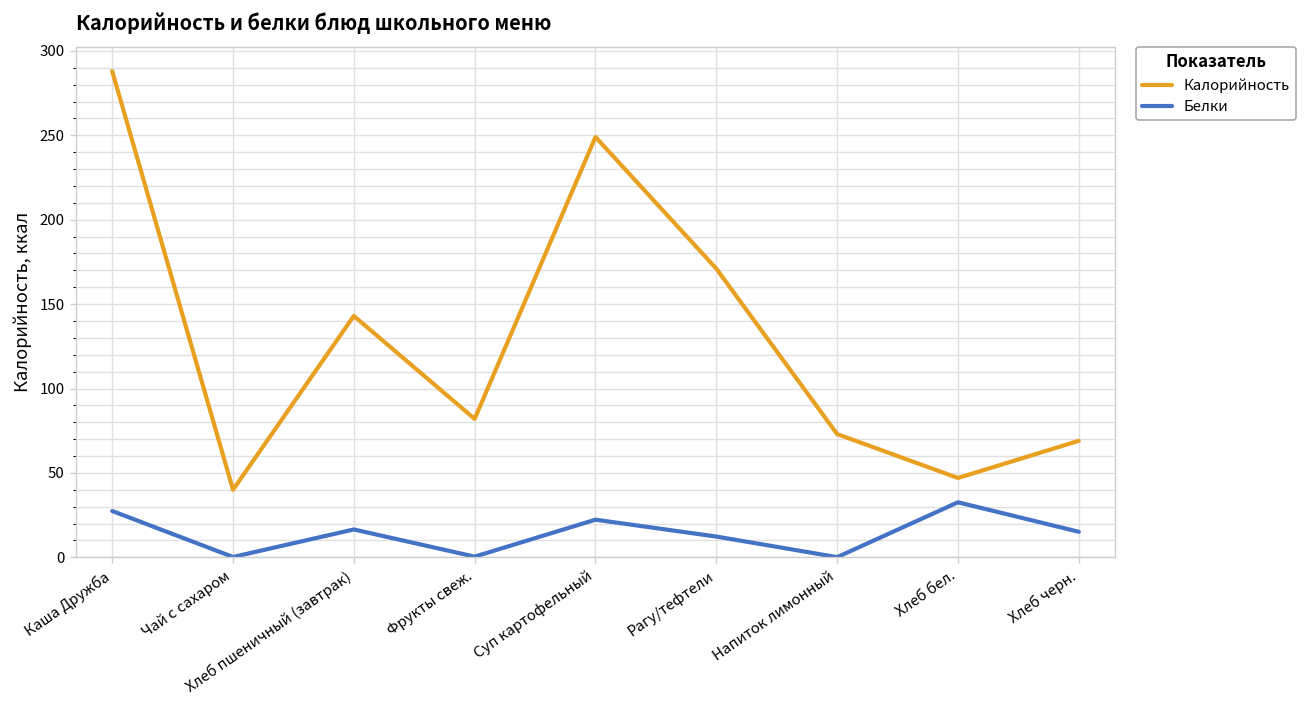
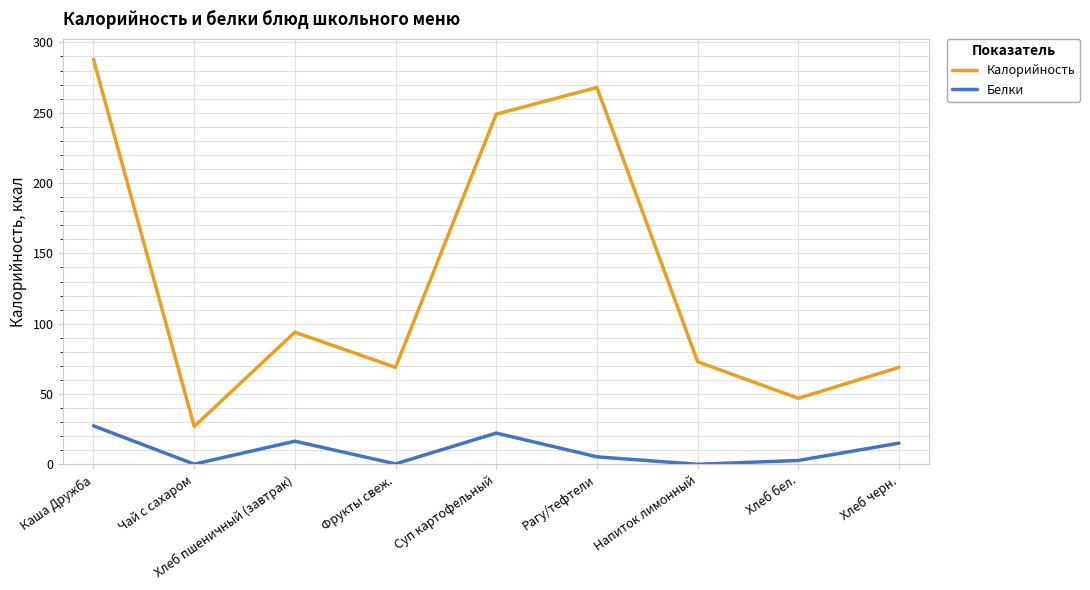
  {
    "Калорийность": {
      "Каша Дружба": 288,
-     "Чай с сахаром": 40,
-     "Хлеб пшеничный (завтрак)": 143,
-     "Фрукты свеж.": 82,
+     "Чай с сахаром": 27,
+     "Хлеб пшеничный (завтрак)": 94,
+     "Фрукты свеж.": 69,
      "Суп картофельный": 249,
-     "Рагу/тефтели": 171,
+     "Рагу/тефтели": 268,
      "Напиток лимонный": 73,
      "Хлеб бел.": 47,
      "Хлеб черн.": 69
    },
    "Белки": {
      "Каша Дружба": 27,
      "Чай с сахаром": 0,
      "Хлеб пшеничный (завтрак)": 17,
      "Фрукты свеж.": 0,
      "Суп картофельный": 22,
-     "Рагу/тефтели": 12,
+     "Рагу/тефтели": 5,
      "Напиток лимонный": 0,
-     "Хлеб бел.": 33,
+     "Хлеб бел.": 3,
      "Хлеб черн.": 15
    }
  }
